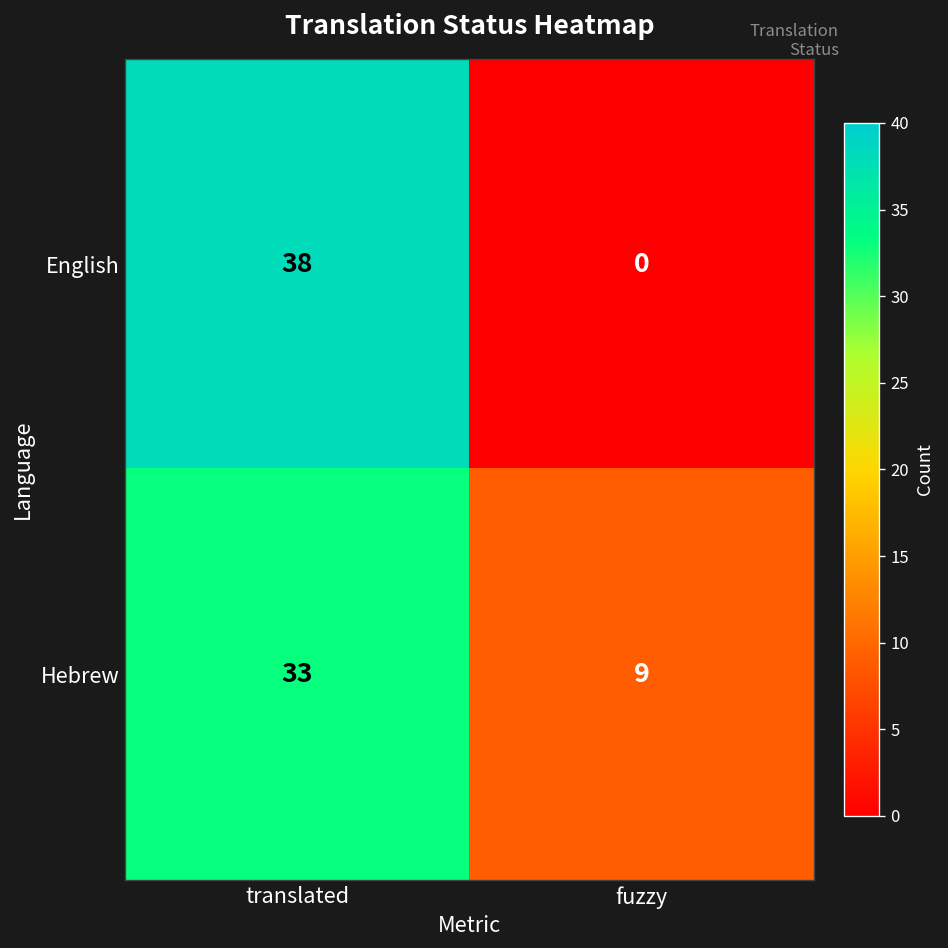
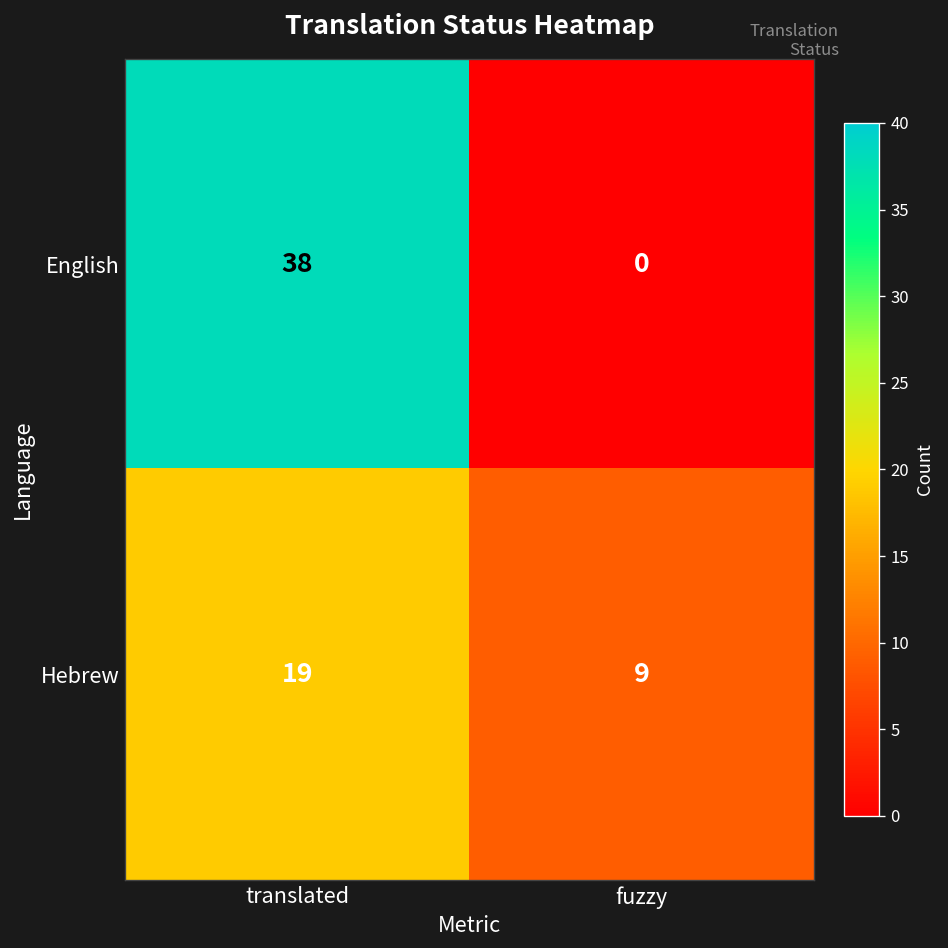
  {
    "English": {
      "translated": 38,
      "fuzzy": 0
    },
    "Hebrew": {
-     "translated": 33,
+     "translated": 19,
      "fuzzy": 9
    }
  }
